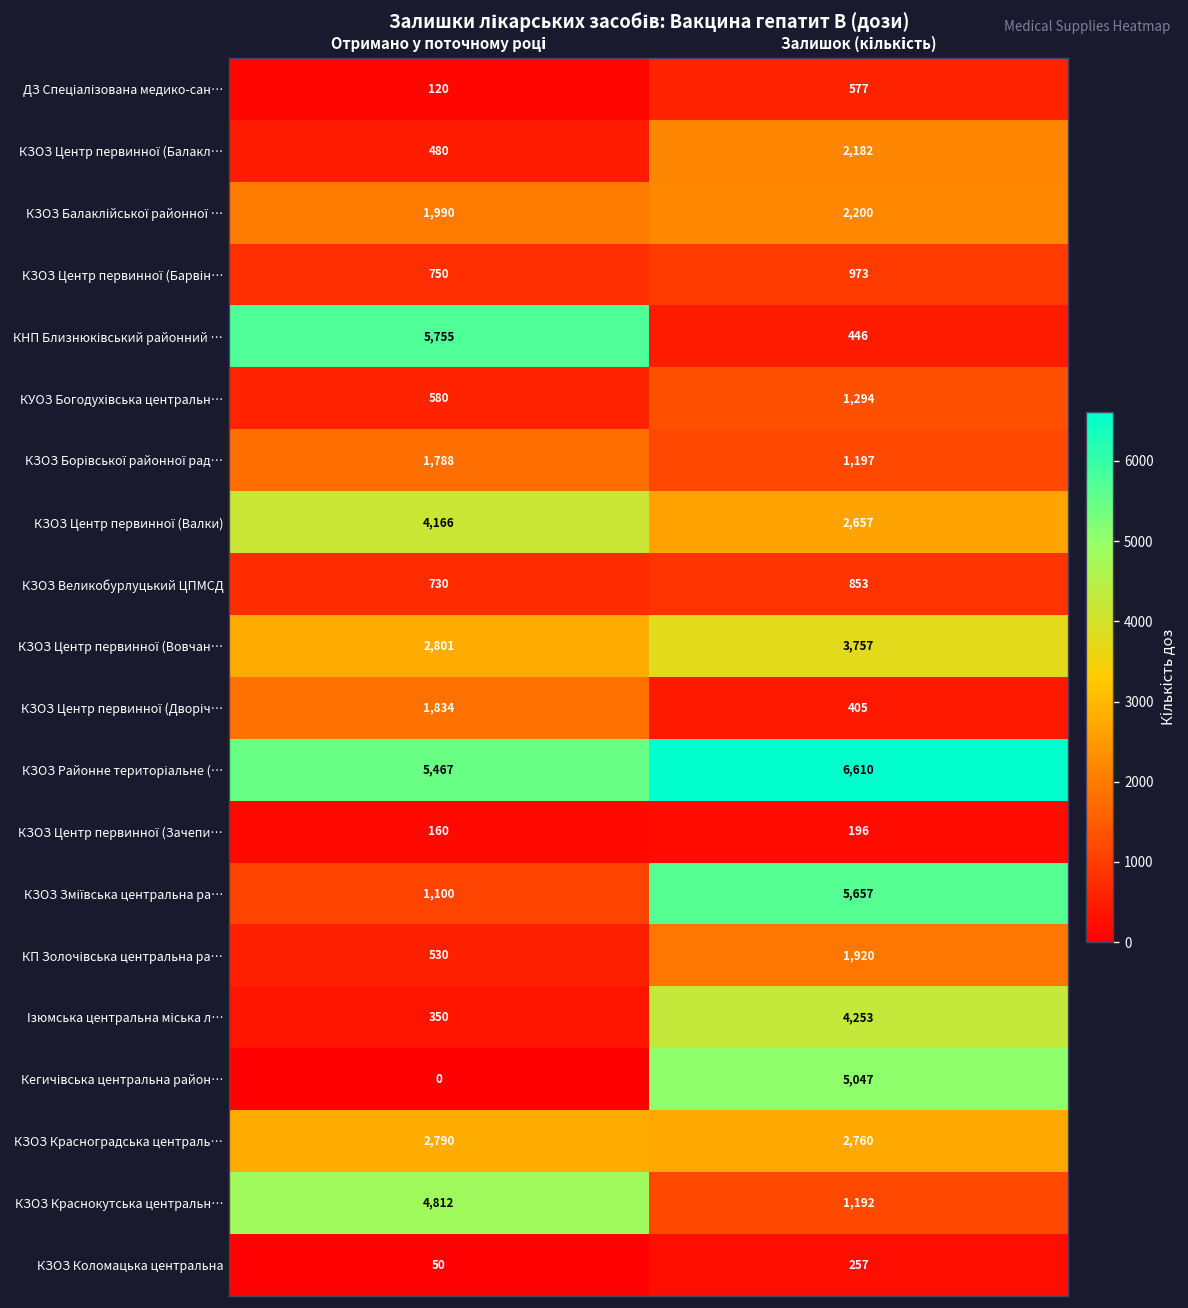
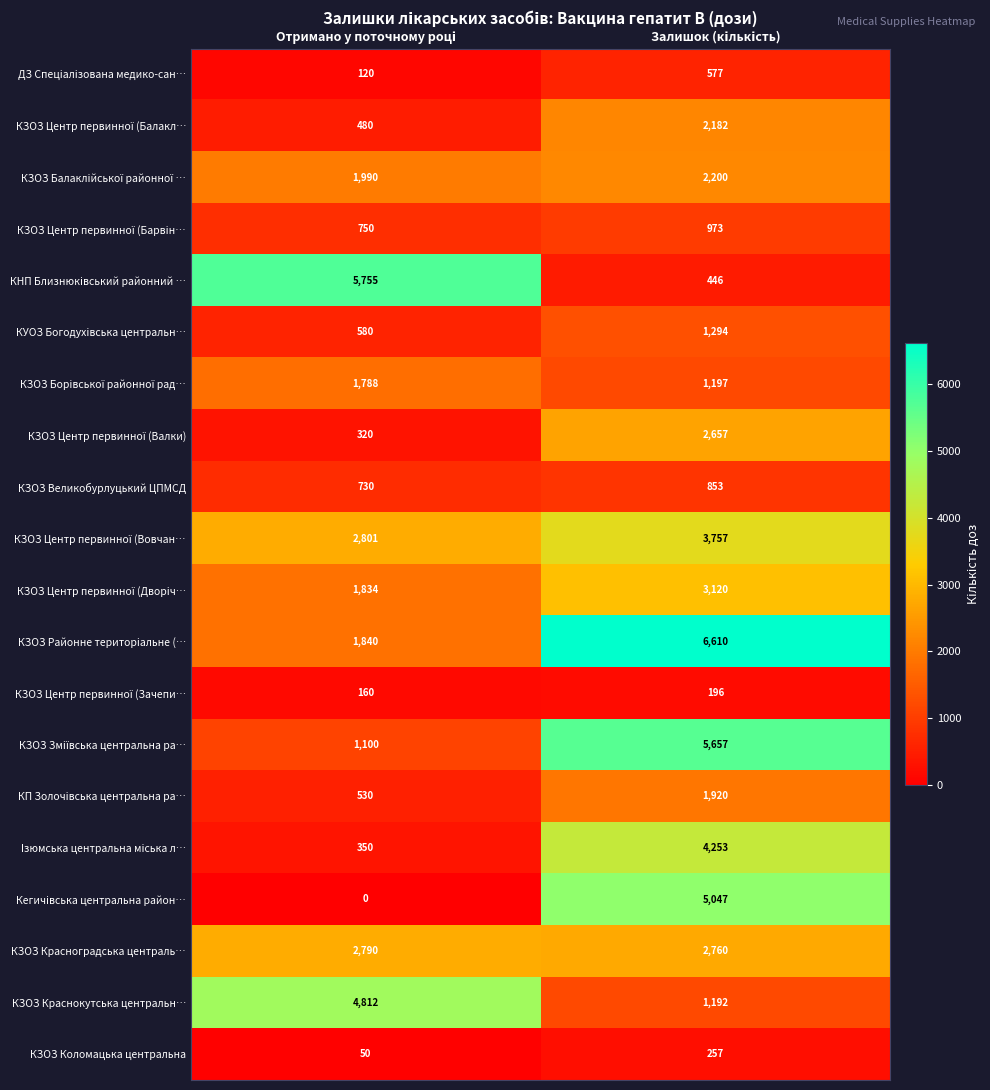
  {
    "ДЗ Спеціалізована медико-сан…": {
      "Отримано у поточному році": "120",
      "Залишок (кількість)": "577"
    },
    "КЗОЗ Центр первинної (Балакл…": {
      "Отримано у поточному році": "480",
      "Залишок (кількість)": "2,182"
    },
    "КЗОЗ Балаклійської районної …": {
      "Отримано у поточному році": "1,990",
      "Залишок (кількість)": "2,200"
    },
    "КЗОЗ Центр первинної (Барвін…": {
      "Отримано у поточному році": "750",
      "Залишок (кількість)": "973"
    },
    "КНП Близнюківський районний …": {
      "Отримано у поточному році": "5,755",
      "Залишок (кількість)": "446"
    },
    "КУОЗ Богодухівська центральн…": {
      "Отримано у поточному році": "580",
      "Залишок (кількість)": "1,294"
    },
    "КЗОЗ Борівської районної рад…": {
      "Отримано у поточному році": "1,788",
      "Залишок (кількість)": "1,197"
    },
    "КЗОЗ Центр первинної (Валки)": {
-     "Отримано у поточному році": "4,166",
+     "Отримано у поточному році": "320",
      "Залишок (кількість)": "2,657"
    },
    "КЗОЗ Великобурлуцький ЦПМСД": {
      "Отримано у поточному році": "730",
      "Залишок (кількість)": "853"
    },
    "КЗОЗ Центр первинної (Вовчан…": {
      "Отримано у поточному році": "2,801",
      "Залишок (кількість)": "3,757"
    },
    "КЗОЗ Центр первинної (Дворіч…": {
      "Отримано у поточному році": "1,834",
-     "Залишок (кількість)": "405"
+     "Залишок (кількість)": "3,120"
    },
    "КЗОЗ Районне територіальне (…": {
-     "Отримано у поточному році": "5,467",
+     "Отримано у поточному році": "1,840",
      "Залишок (кількість)": "6,610"
    },
    "КЗОЗ Центр первинної (Зачепи…": {
      "Отримано у поточному році": "160",
      "Залишок (кількість)": "196"
    },
    "КЗОЗ Зміївська центральна ра…": {
      "Отримано у поточному році": "1,100",
      "Залишок (кількість)": "5,657"
    },
    "КП Золочівська центральна ра…": {
      "Отримано у поточному році": "530",
      "Залишок (кількість)": "1,920"
    },
    "Ізюмська центральна міська л…": {
      "Отримано у поточному році": "350",
      "Залишок (кількість)": "4,253"
    },
    "Кегичівська центральна район…": {
      "Отримано у поточному році": "0",
      "Залишок (кількість)": "5,047"
    },
    "КЗОЗ Красноградська централь…": {
      "Отримано у поточному році": "2,790",
      "Залишок (кількість)": "2,760"
    },
    "КЗОЗ Краснокутська центральн…": {
      "Отримано у поточному році": "4,812",
      "Залишок (кількість)": "1,192"
    },
    "КЗОЗ Коломацька центральна": {
      "Отримано у поточному році": "50",
      "Залишок (кількість)": "257"
    }
  }
